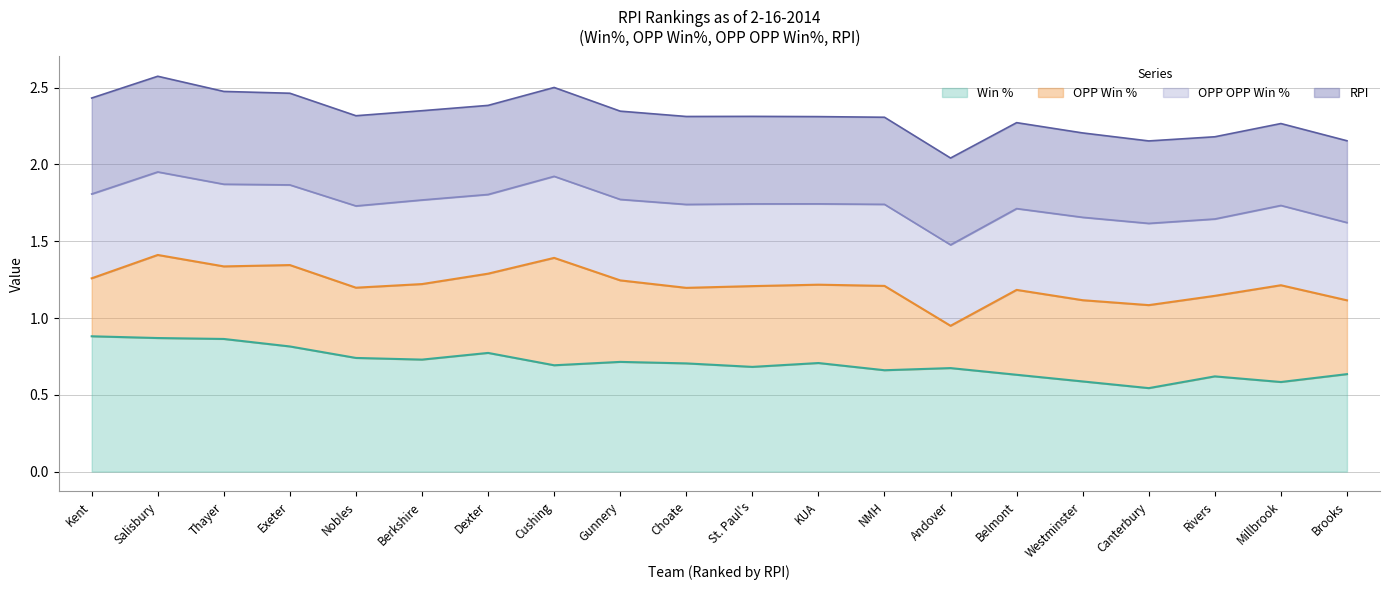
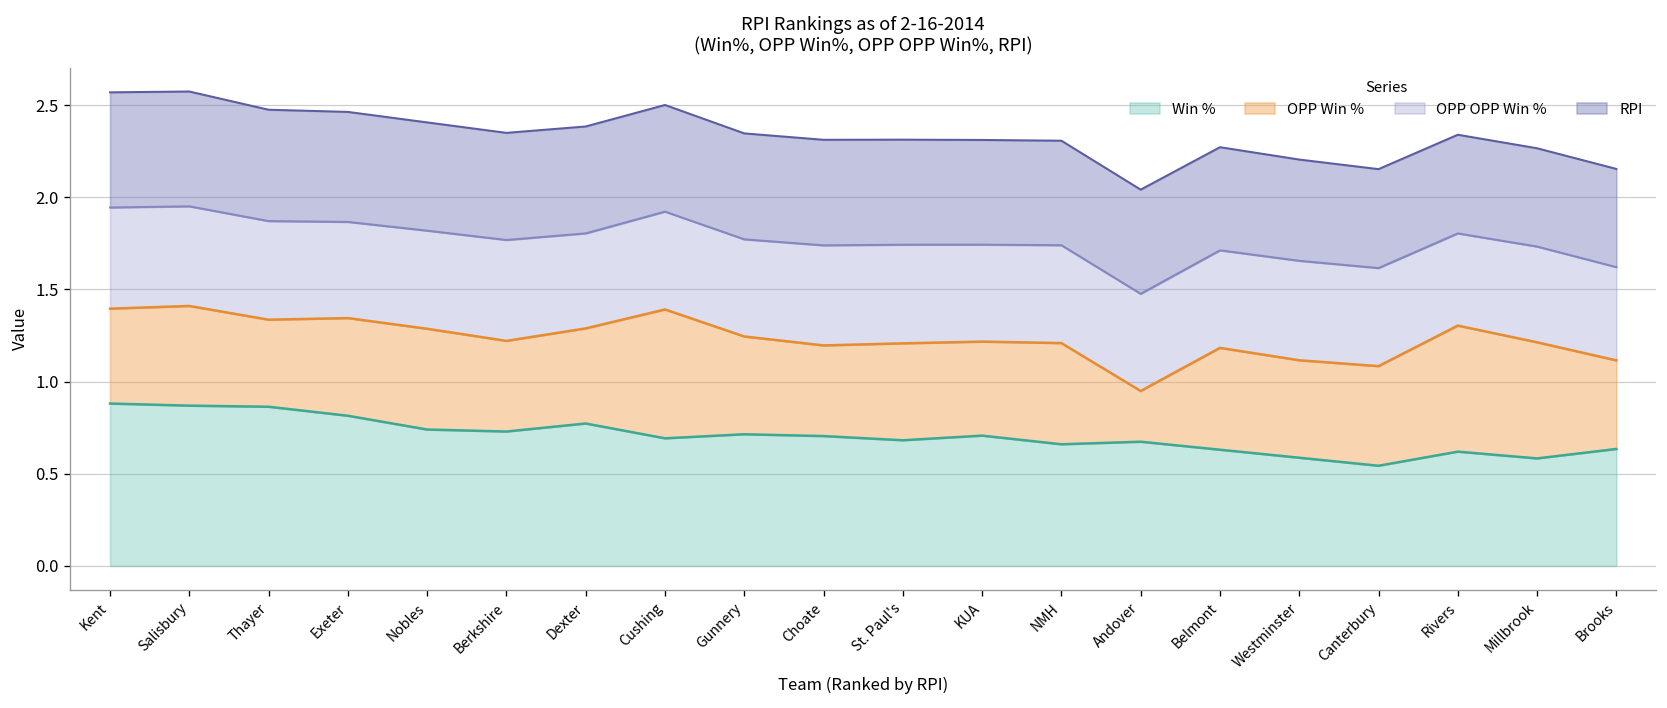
  {
    "OPP Win %": {
-     "Kent": 0.38,
+     "Kent": 0.51,
      "Salisbury": 0.54,
      "Thayer": 0.47,
      "Exeter": 0.53,
-     "Nobles": 0.46,
+     "Nobles": 0.55,
      "Berkshire": 0.49,
      "Dexter": 0.52,
      "Cushing": 0.70,
      "Gunnery": 0.53,
      "Choate": 0.49,
      "St. Paul's": 0.53,
      "KUA": 0.51,
      "NMH": 0.55,
      "Andover": 0.28,
      "Belmont": 0.55,
      "Westminster": 0.53,
      "Canterbury": 0.54,
-     "Rivers": 0.52,
+     "Rivers": 0.68,
      "Millbrook": 0.63,
      "Brooks": 0.48
    }
  }
